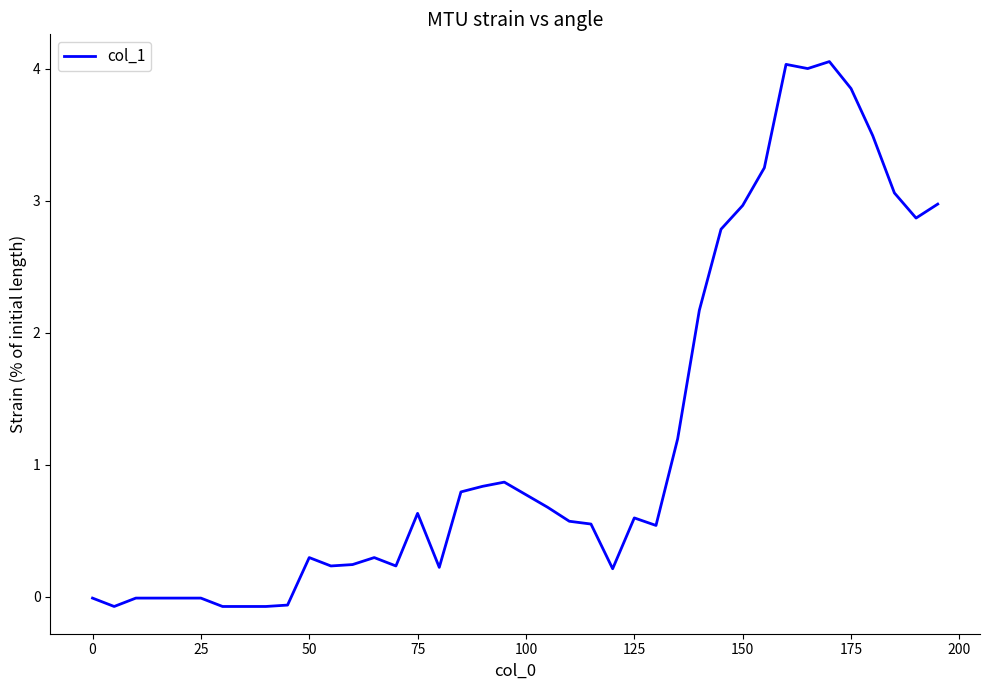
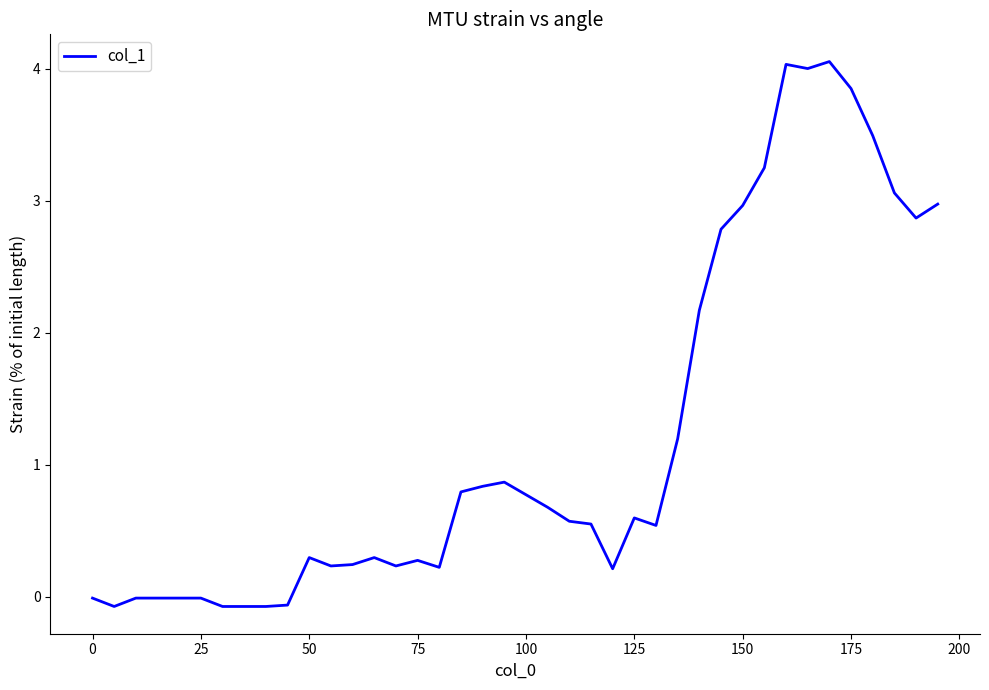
  {
    "0": -0.01,
    "25": -0.01,
    "50": 0.30,
-   "75": 0.63,
+   "75": 0.28,
    "100": 0.77,
    "125": 0.60,
    "150": 2.97,
    "175": 3.85
  }
